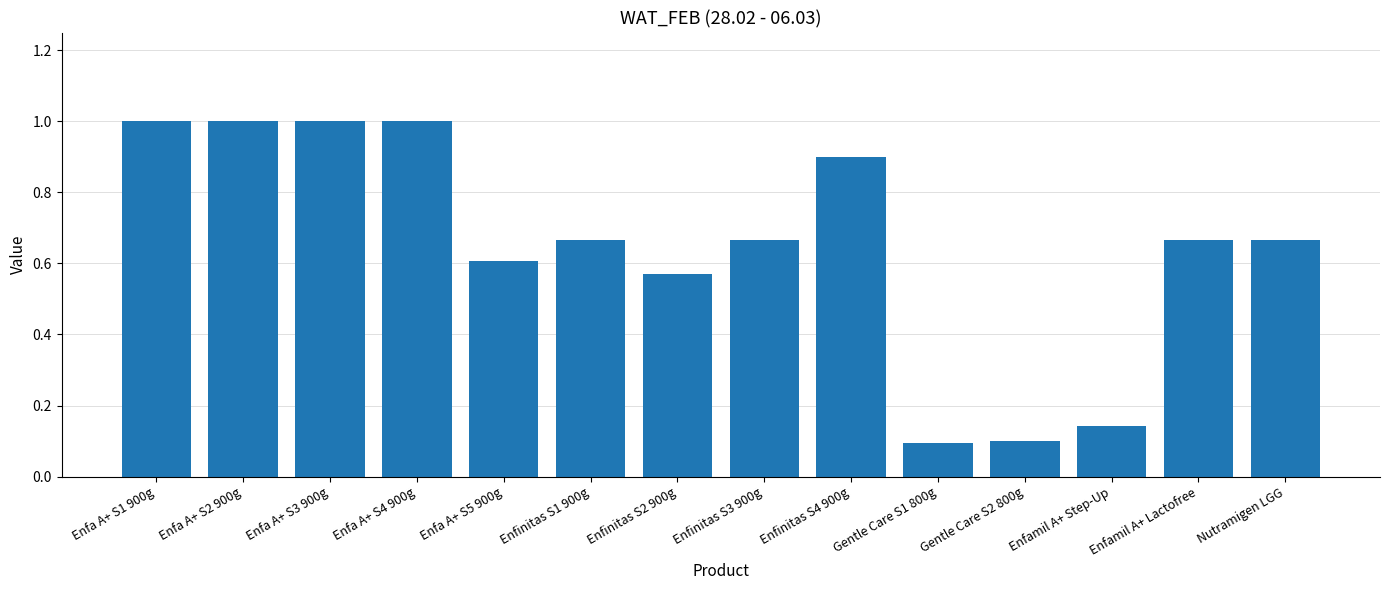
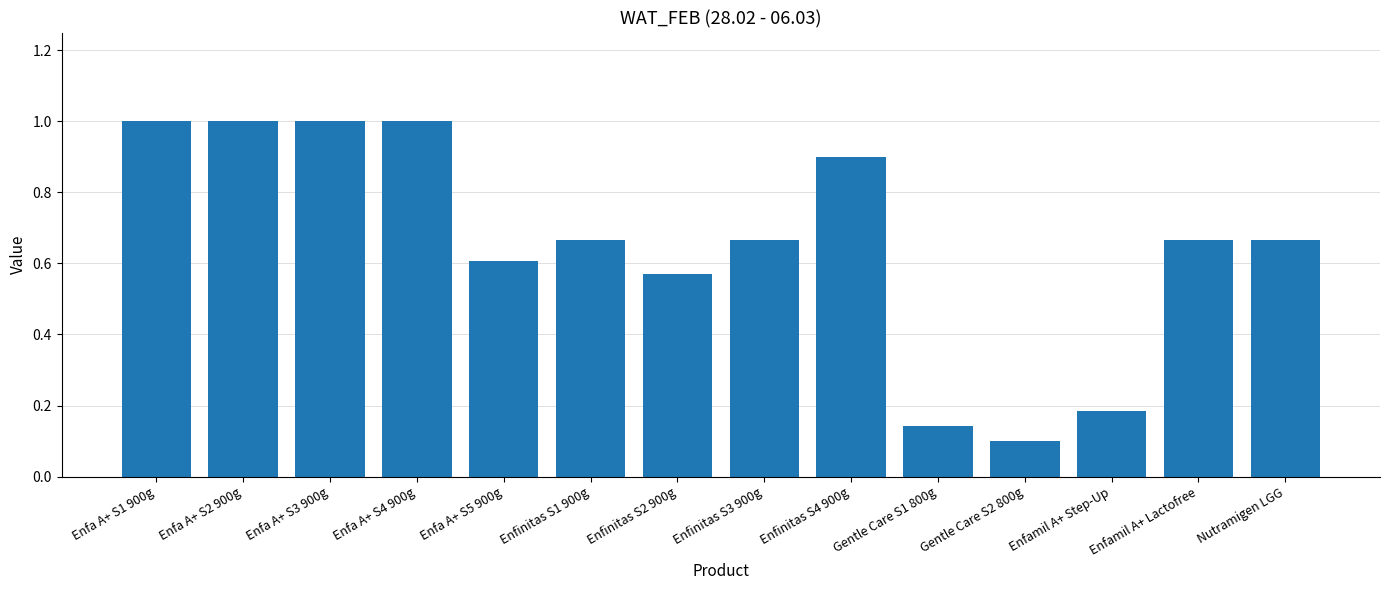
  {
    "Enfa A+ S1 900g": 1.00,
    "Enfa A+ S2 900g": 1.00,
    "Enfa A+ S3 900g": 1.00,
    "Enfa A+ S4 900g": 1.00,
    "Enfa A+ S5 900g": 0.61,
    "Enfinitas S1 900g": 0.67,
    "Enfinitas S2 900g": 0.57,
    "Enfinitas S3 900g": 0.67,
    "Enfinitas S4 900g": 0.90,
-   "Gentle Care S1 800g": 0.09,
+   "Gentle Care S1 800g": 0.14,
    "Gentle Care S2 800g": 0.10,
-   "Enfamil A+ Step-Up": 0.14,
+   "Enfamil A+ Step-Up": 0.18,
    "Enfamil A+ Lactofree": 0.67,
    "Nutramigen LGG": 0.67
  }
